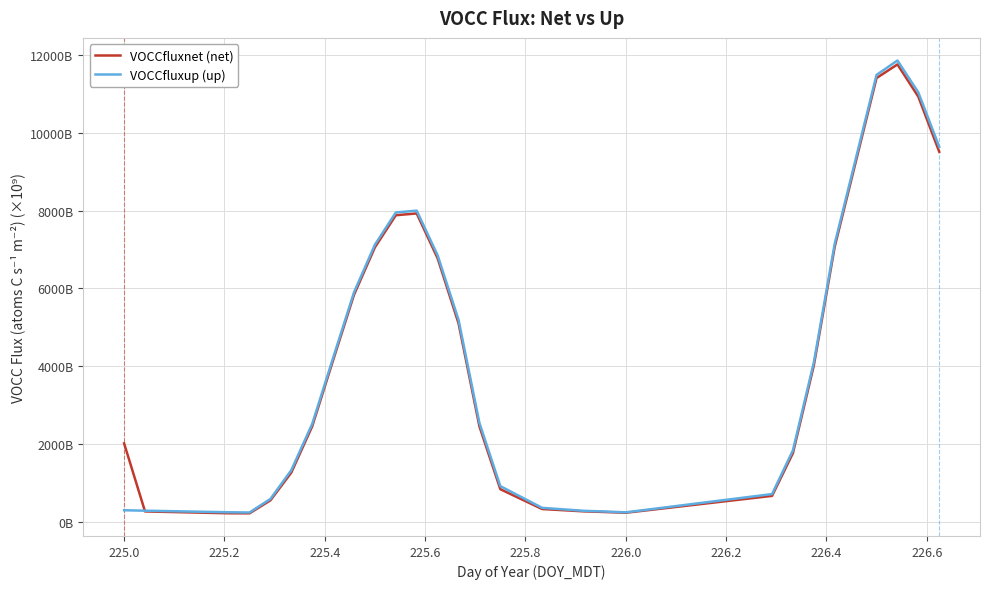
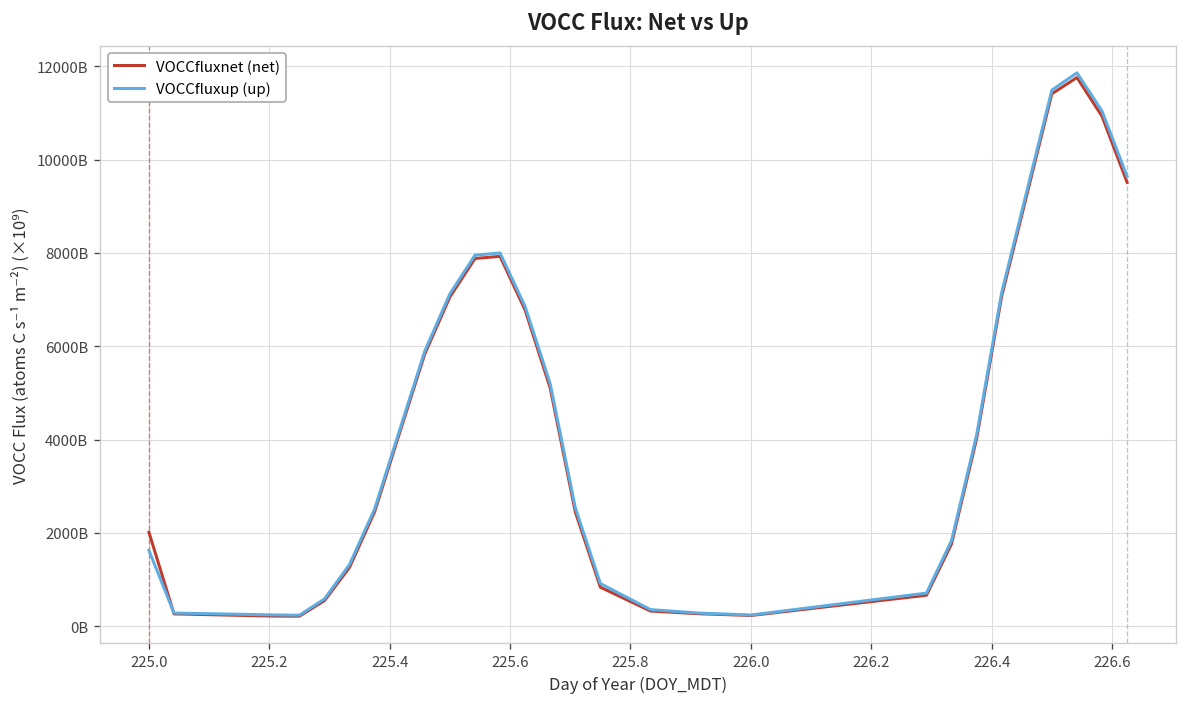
  {
    "VOCCfluxnet (net)": {
      "225.0": 2000000000000
    },
    "VOCCfluxup (up)": {
-     "225.0": 300000000000
+     "225.0": 1600000000000
    }
  }
